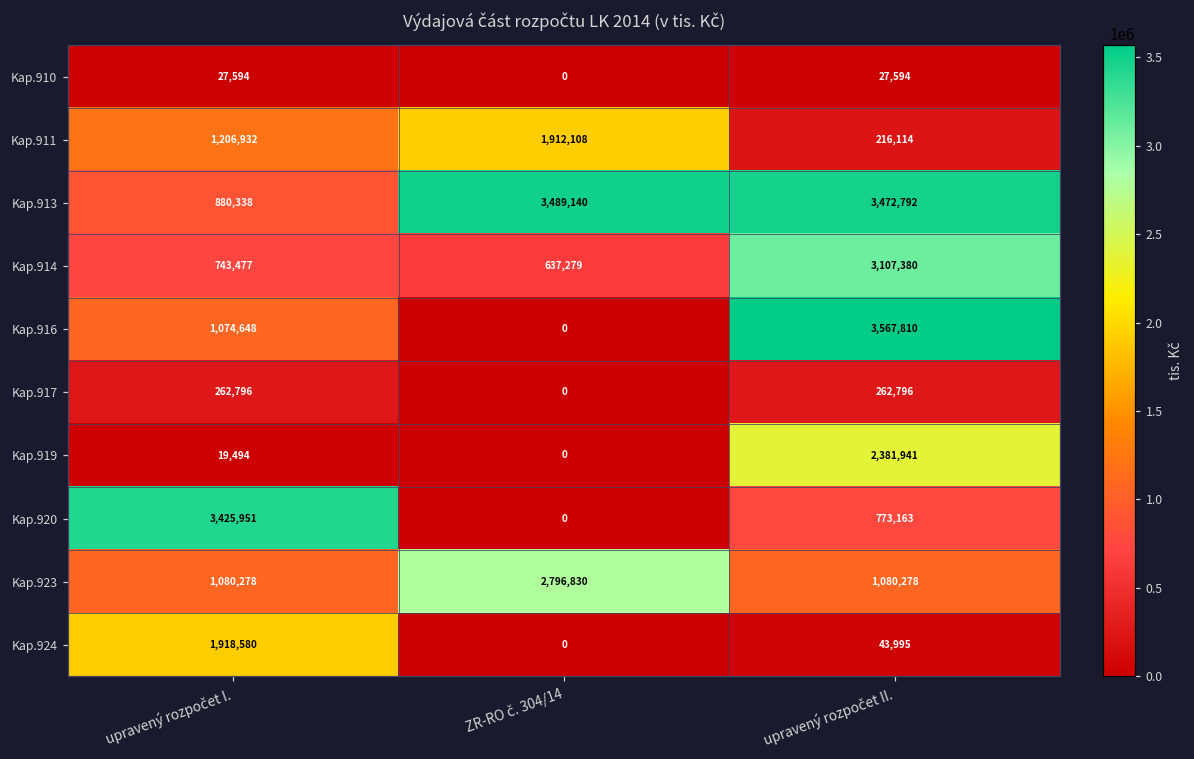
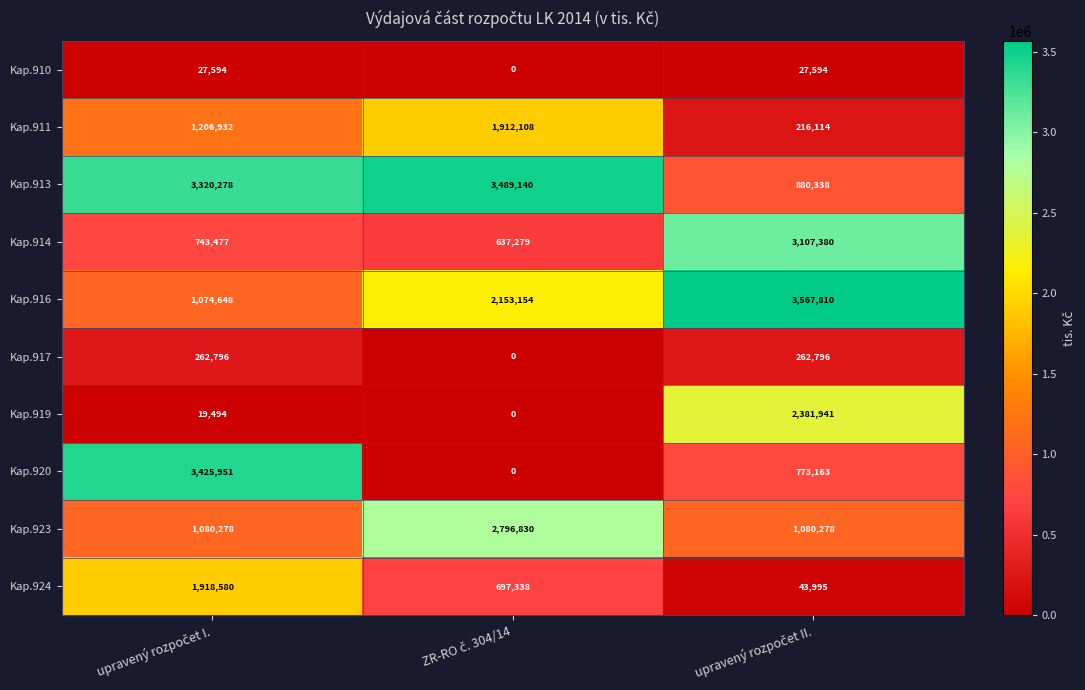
  {
    "Kap.910": {
      "upravený rozpočet I.": "27,594",
      "ZR-RO č. 304/14": "0",
      "upravený rozpočet II.": "27,594"
    },
    "Kap.911": {
      "upravený rozpočet I.": "1,206,932",
      "ZR-RO č. 304/14": "1,912,108",
      "upravený rozpočet II.": "216,114"
    },
    "Kap.913": {
-     "upravený rozpočet I.": "880,338",
+     "upravený rozpočet I.": "3,320,278",
      "ZR-RO č. 304/14": "3,489,140",
-     "upravený rozpočet II.": "3,472,792"
+     "upravený rozpočet II.": "880,338"
    },
    "Kap.914": {
      "upravený rozpočet I.": "743,477",
      "ZR-RO č. 304/14": "637,279",
      "upravený rozpočet II.": "3,107,380"
    },
    "Kap.916": {
      "upravený rozpočet I.": "1,074,648",
-     "ZR-RO č. 304/14": "0",
+     "ZR-RO č. 304/14": "2,153,154",
      "upravený rozpočet II.": "3,567,810"
    },
    "Kap.917": {
      "upravený rozpočet I.": "262,796",
      "ZR-RO č. 304/14": "0",
      "upravený rozpočet II.": "262,796"
    },
    "Kap.919": {
      "upravený rozpočet I.": "19,494",
      "ZR-RO č. 304/14": "0",
      "upravený rozpočet II.": "2,381,941"
    },
    "Kap.920": {
      "upravený rozpočet I.": "3,425,951",
      "ZR-RO č. 304/14": "0",
      "upravený rozpočet II.": "773,163"
    },
    "Kap.923": {
      "upravený rozpočet I.": "1,080,278",
      "ZR-RO č. 304/14": "2,796,830",
      "upravený rozpočet II.": "1,080,278"
    },
    "Kap.924": {
      "upravený rozpočet I.": "1,918,580",
-     "ZR-RO č. 304/14": "0",
+     "ZR-RO č. 304/14": "697,338",
      "upravený rozpočet II.": "43,995"
    }
  }
